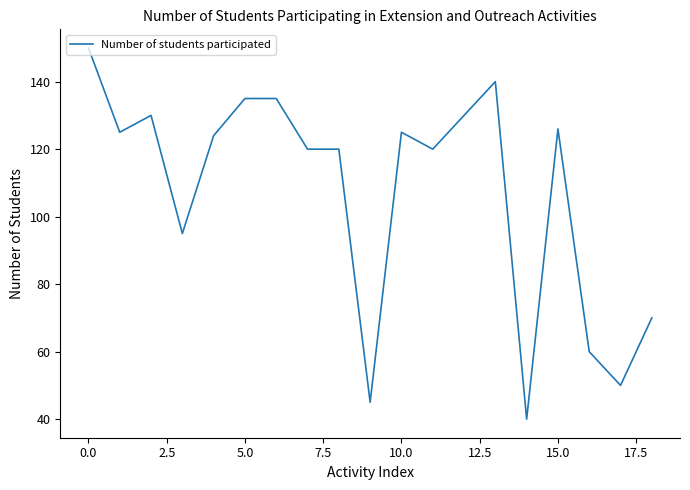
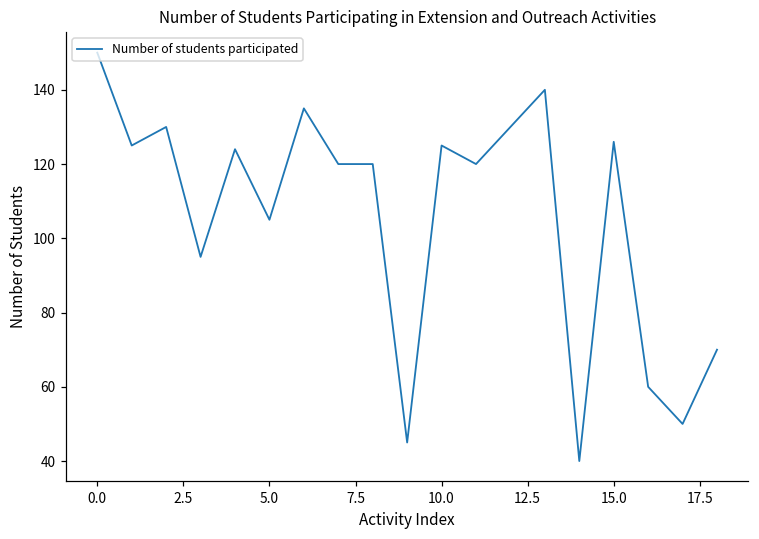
  {
-   "5.0": 135,
+   "5.0": 105,
    "10.0": 125,
    "15.0": 126
  }
